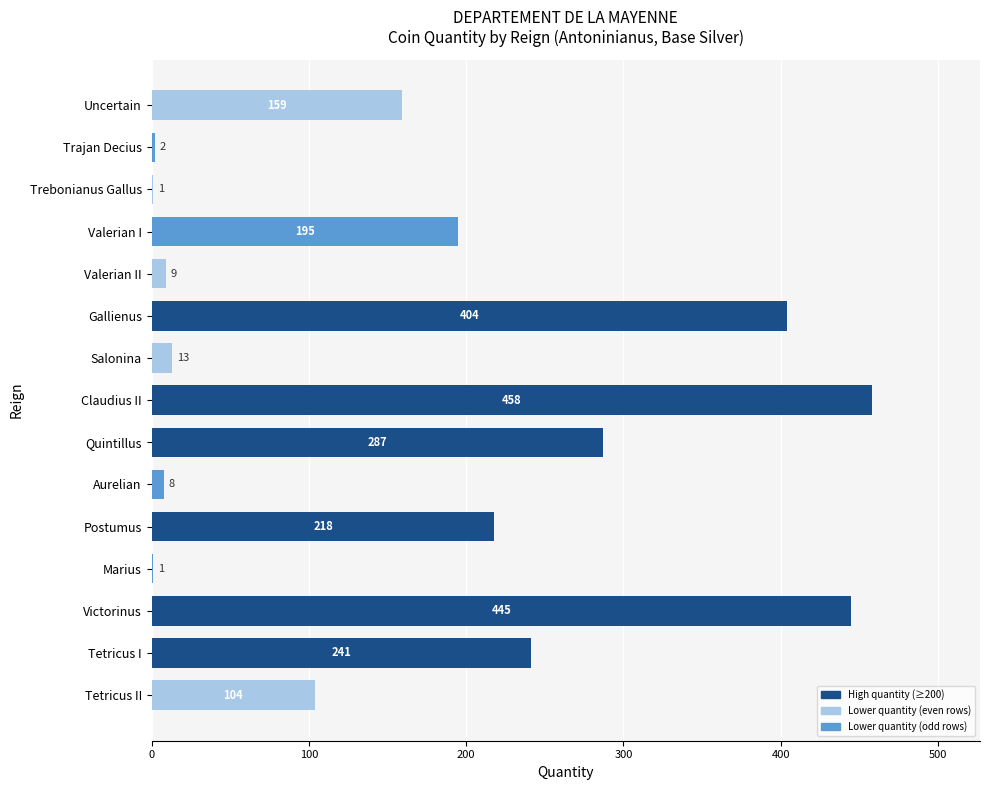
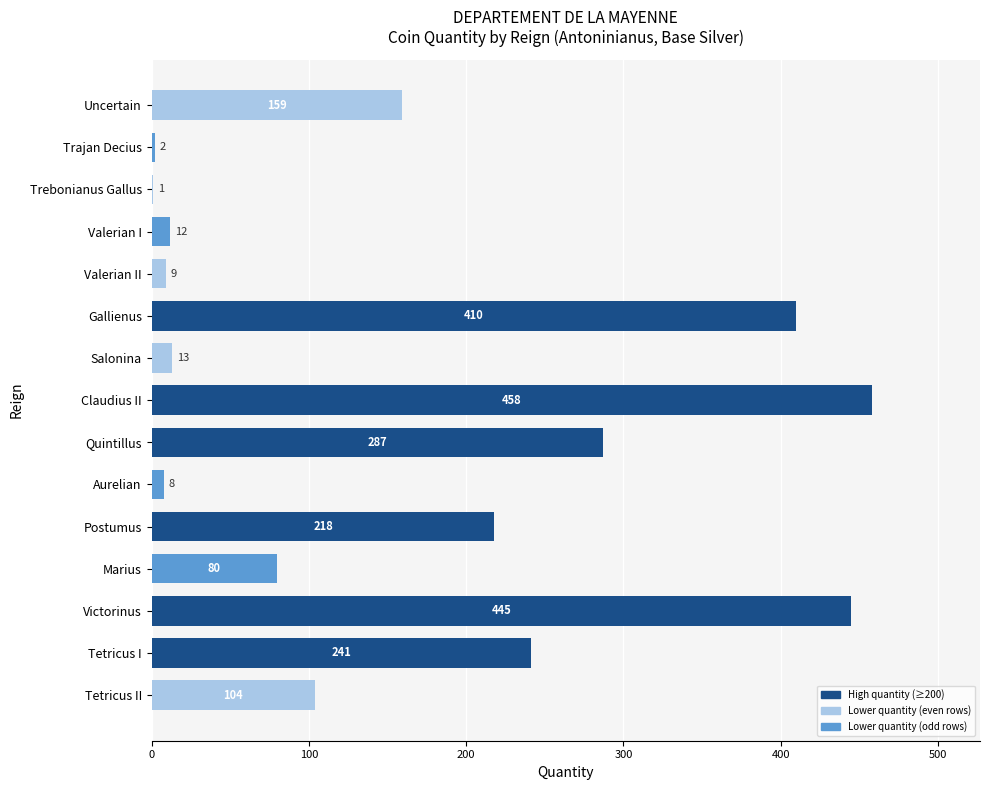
  {
    "Uncertain": 159,
    "Trajan Decius": 2,
    "Trebonianus Gallus": 1,
-   "Valerian I": 195,
+   "Valerian I": 12,
    "Valerian II": 9,
-   "Gallienus": 404,
+   "Gallienus": 410,
    "Salonina": 13,
    "Claudius II": 458,
    "Quintillus": 287,
    "Aurelian": 8,
    "Postumus": 218,
-   "Marius": 1,
+   "Marius": 80,
    "Victorinus": 445,
    "Tetricus I": 241,
    "Tetricus II": 104
  }
